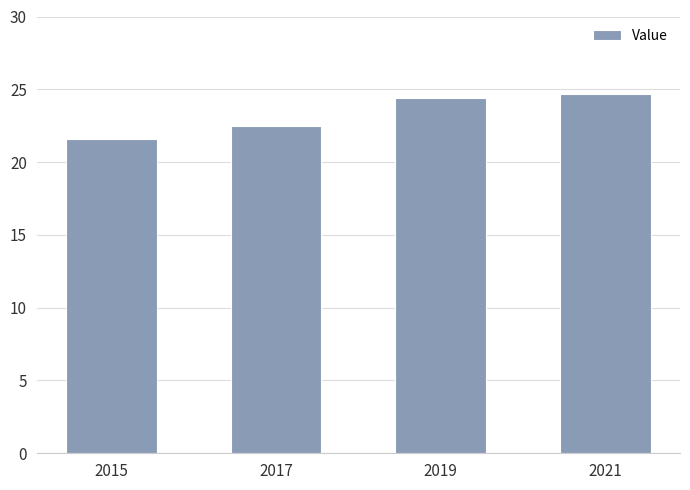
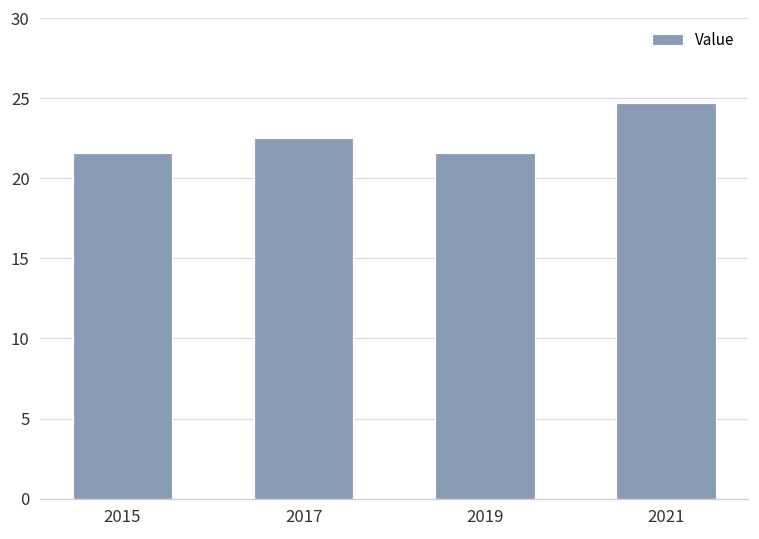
  {
    "2015": 21.6,
    "2017": 22.5,
-   "2019": 24.4,
+   "2019": 21.6,
    "2021": 24.7
  }
